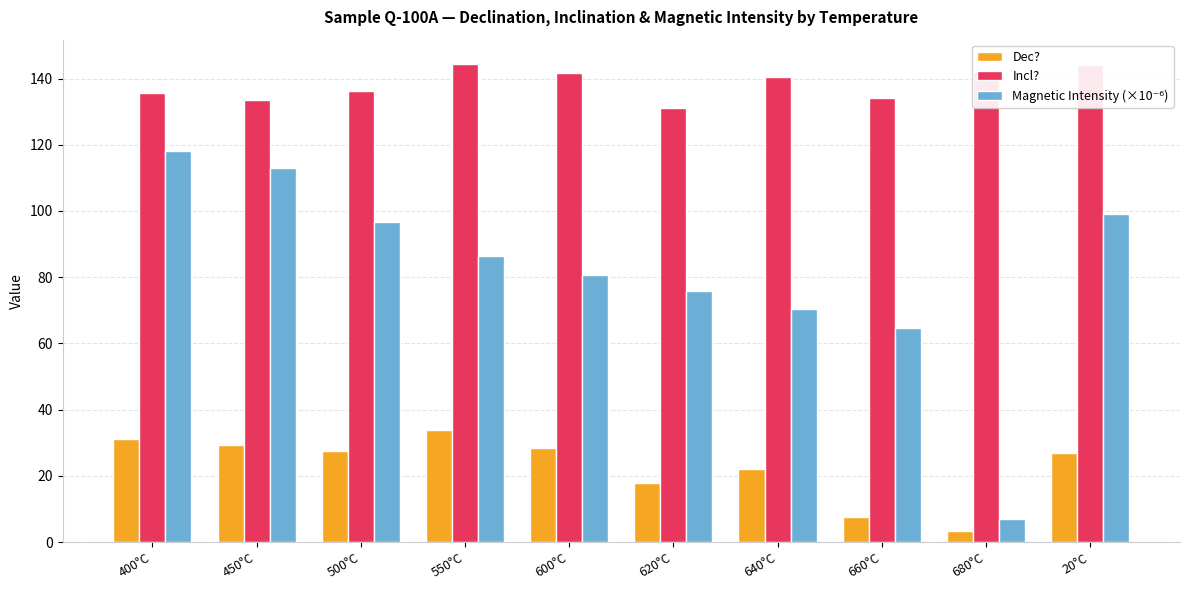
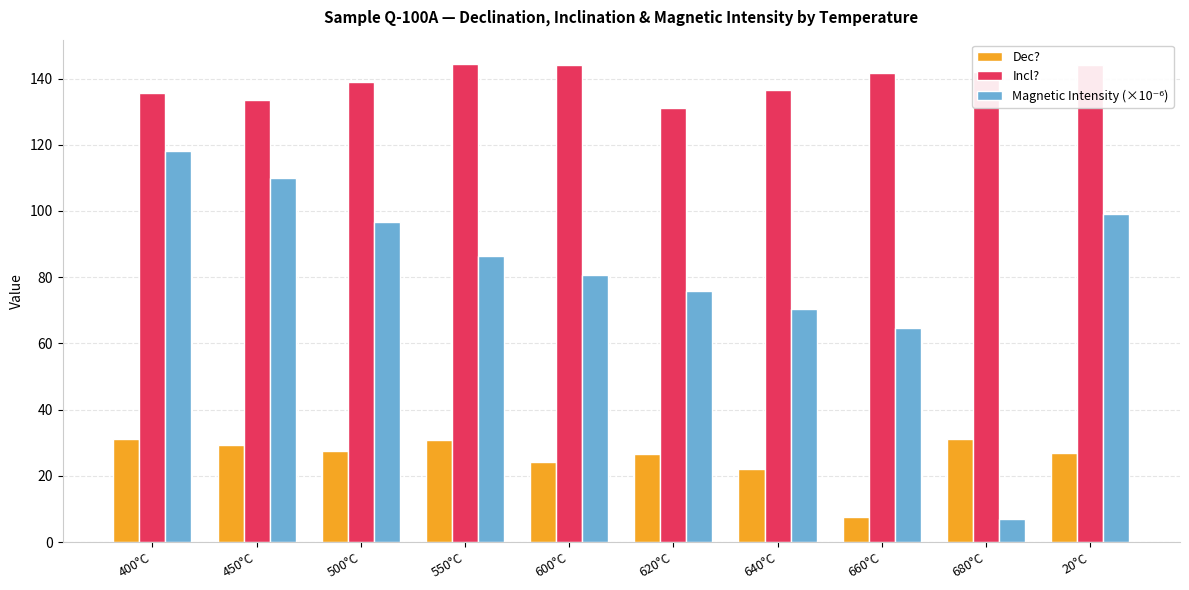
  {
    "Dec?": {
      "400°C": 31,
      "450°C": 29,
      "500°C": 28,
-     "550°C": 34,
-     "600°C": 28,
-     "620°C": 18,
+     "550°C": 31,
+     "600°C": 24,
+     "620°C": 27,
      "640°C": 22,
      "660°C": 8,
-     "680°C": 3,
+     "680°C": 31,
      "20°C": 27
    },
    "Incl?": {
      "400°C": 136,
      "450°C": 133,
-     "500°C": 136,
+     "500°C": 139,
      "550°C": 145,
-     "600°C": 142,
+     "600°C": 144,
      "620°C": 131,
-     "640°C": 140,
-     "660°C": 134
+     "640°C": 137,
+     "660°C": 142
    },
    "Magnetic Intensity (×10⁻⁶)": {
      "400°C": 118,
-     "450°C": 113,
+     "450°C": 110,
      "500°C": 97,
      "550°C": 87,
      "600°C": 81,
      "620°C": 76,
      "640°C": 70,
      "660°C": 65,
      "680°C": 7,
      "20°C": 99
    }
  }
